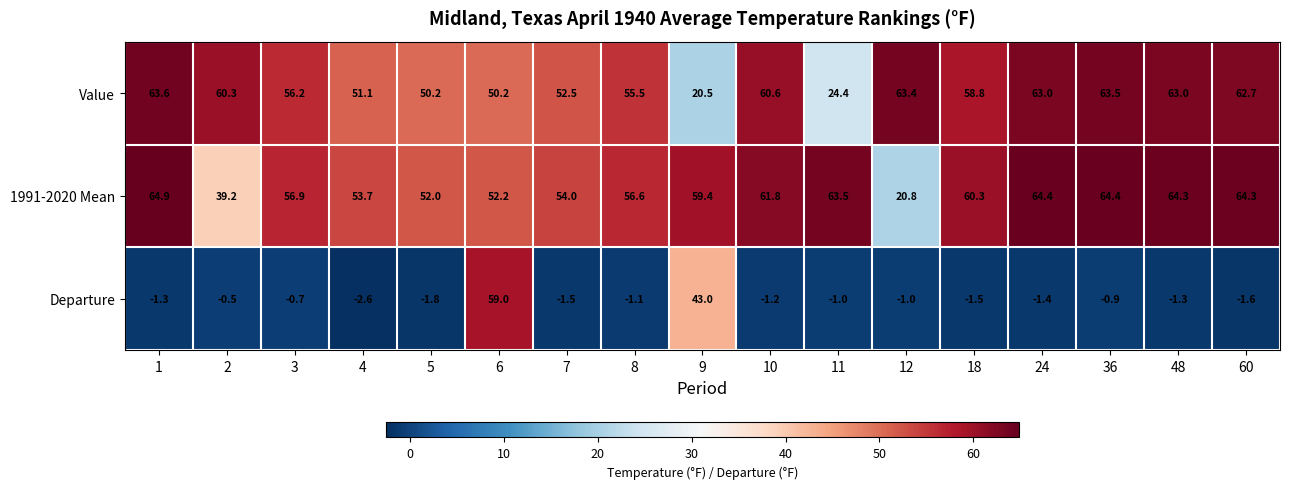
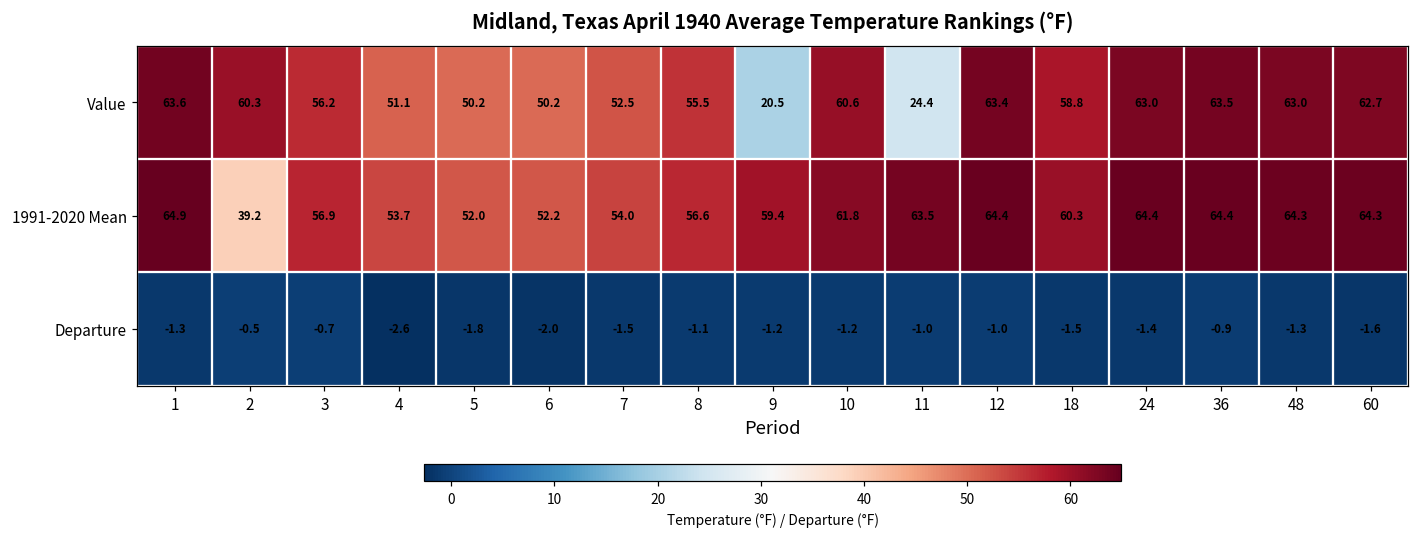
  {
    "Value": {
      "1": 63.6,
      "2": 60.3,
      "3": 56.2,
      "4": 51.1,
      "5": 50.2,
      "6": 50.2,
      "7": 52.5,
      "8": 55.5,
      "9": 20.5,
      "10": 60.6,
      "11": 24.4,
      "12": 63.4,
      "18": 58.8,
      "24": 63.0,
      "36": 63.5,
      "48": 63.0,
      "60": 62.7
    },
    "1991-2020 Mean": {
      "1": 64.9,
      "2": 39.2,
      "3": 56.9,
      "4": 53.7,
      "5": 52.0,
      "6": 52.2,
      "7": 54.0,
      "8": 56.6,
      "9": 59.4,
      "10": 61.8,
      "11": 63.5,
-     "12": 20.8,
+     "12": 64.4,
      "18": 60.3,
      "24": 64.4,
      "36": 64.4,
      "48": 64.3,
      "60": 64.3
    },
    "Departure": {
      "1": -1.3,
      "2": -0.5,
      "3": -0.7,
      "4": -2.6,
      "5": -1.8,
-     "6": 59.0,
+     "6": -2.0,
      "7": -1.5,
      "8": -1.1,
-     "9": 43.0,
+     "9": -1.2,
      "10": -1.2,
      "11": -1.0,
      "12": -1.0,
      "18": -1.5,
      "24": -1.4,
      "36": -0.9,
      "48": -1.3,
      "60": -1.6
    }
  }
